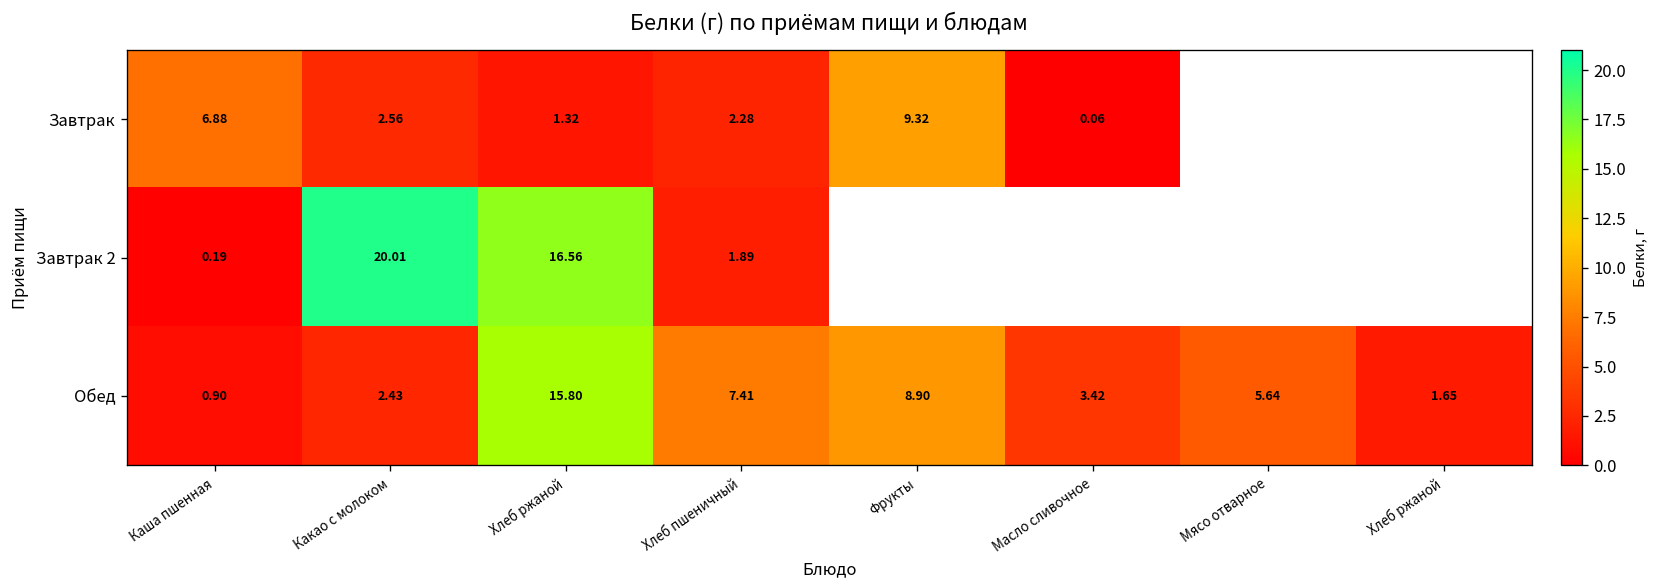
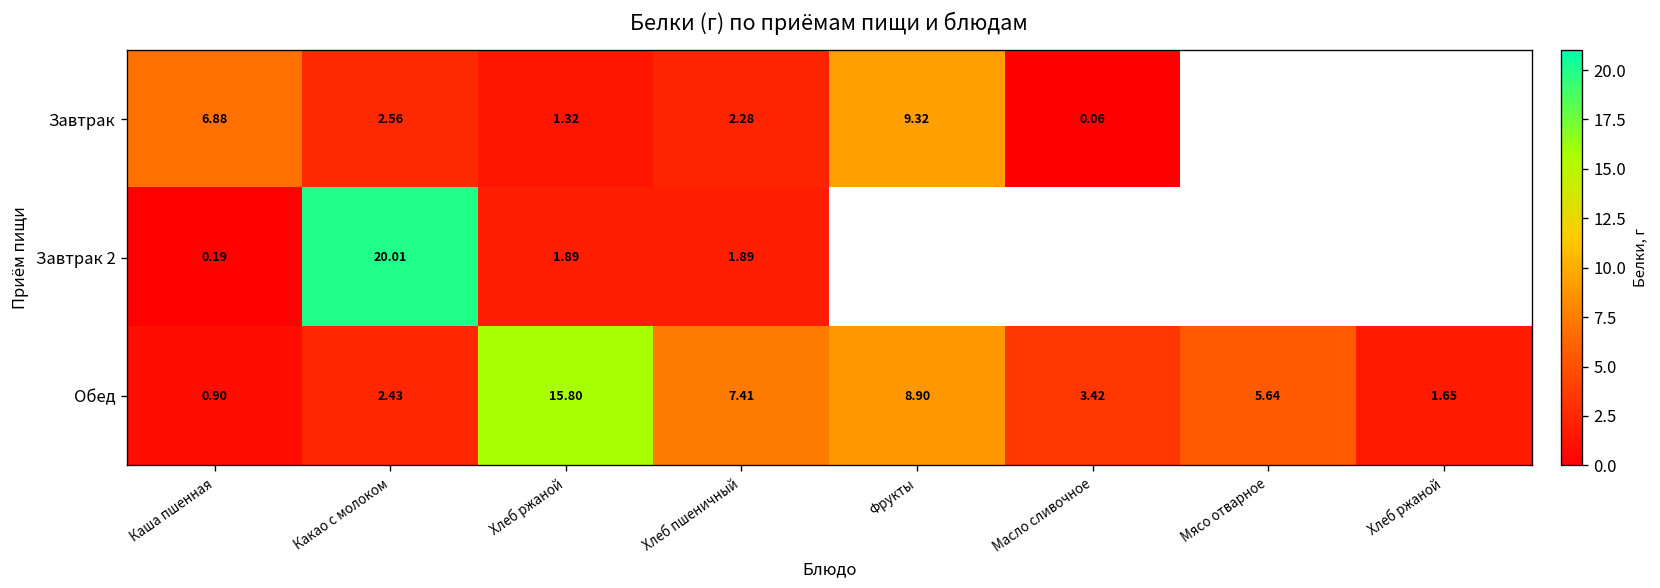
  {
    "Завтрак": {
      "Каша пшенная": 6.88,
      "Какао с молоком": 2.56,
      "Хлеб ржаной": 1.32,
      "Хлеб пшеничный": 2.28,
      "Фрукты": 9.32,
      "Масло сливочное": 0.06
    },
    "Завтрак 2": {
      "Каша пшенная": 0.19,
      "Какао с молоком": 20.01,
-     "Хлеб ржаной": 16.56,
+     "Хлеб ржаной": 1.89,
      "Хлеб пшеничный": 1.89
    },
    "Обед": {
      "Каша пшенная": 0.90,
      "Какао с молоком": 2.43,
      "Хлеб пшеничный": 7.41,
      "Фрукты": 8.90,
      "Масло сливочное": 3.42,
      "Мясо отварное": 5.64
    }
  }
